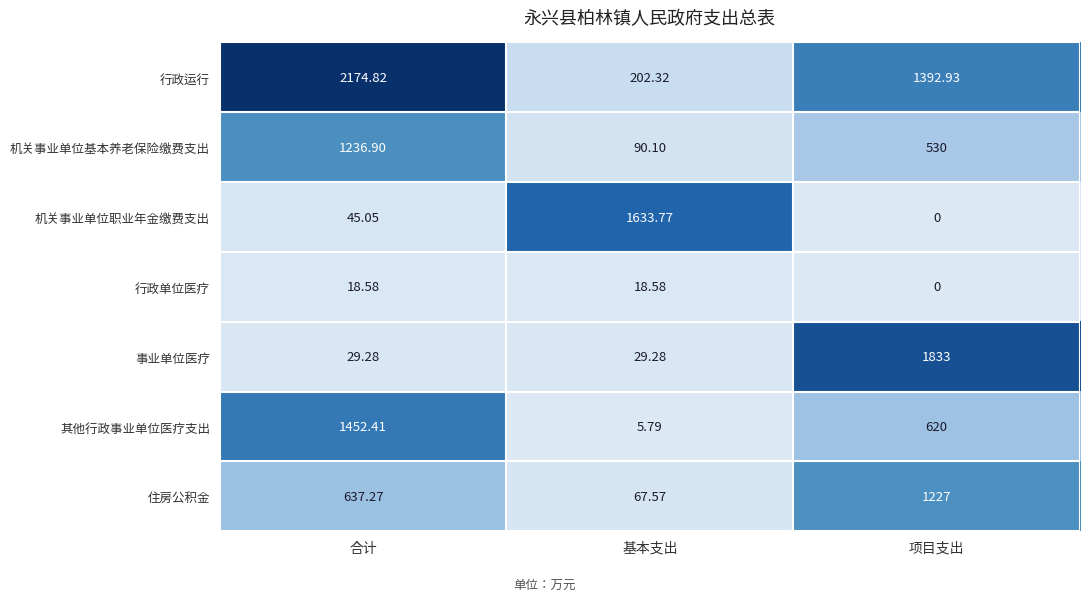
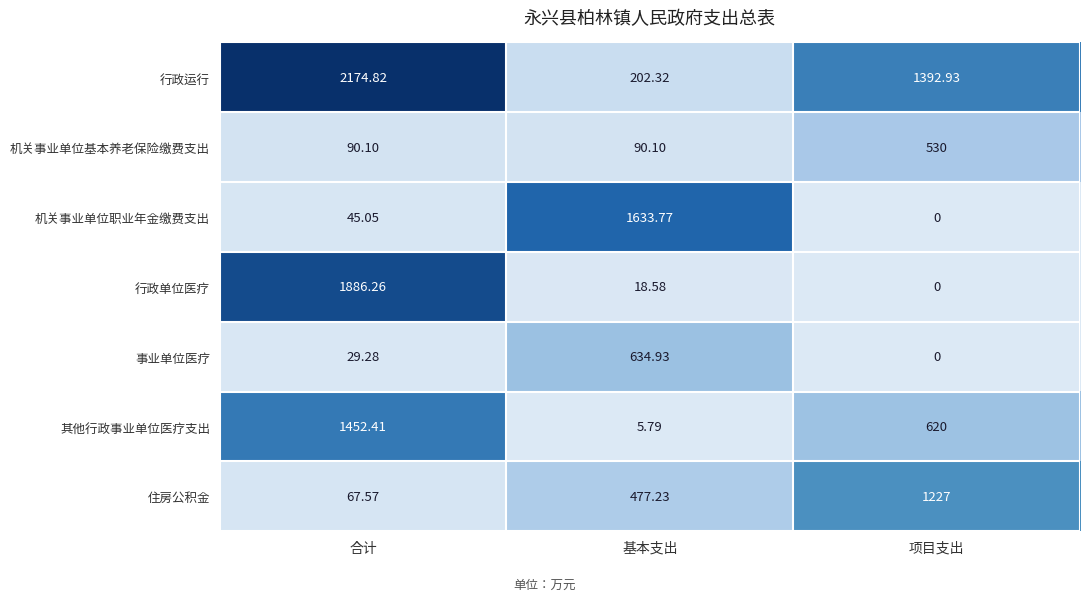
  {
    "行政运行": {
      "合计": 2174.82,
      "基本支出": 202.32,
      "项目支出": 1392.93
    },
    "机关事业单位基本养老保险缴费支出": {
-     "合计": 1236.90,
+     "合计": 90.10,
      "基本支出": 90.10,
      "项目支出": 530
    },
    "机关事业单位职业年金缴费支出": {
      "合计": 45.05,
      "基本支出": 1633.77,
      "项目支出": 0
    },
    "行政单位医疗": {
-     "合计": 18.58,
+     "合计": 1886.26,
      "基本支出": 18.58,
      "项目支出": 0
    },
    "事业单位医疗": {
      "合计": 29.28,
-     "基本支出": 29.28,
-     "项目支出": 1833
+     "基本支出": 634.93,
+     "项目支出": 0
    },
    "其他行政事业单位医疗支出": {
      "合计": 1452.41,
      "基本支出": 5.79,
      "项目支出": 620
    },
    "住房公积金": {
-     "合计": 637.27,
-     "基本支出": 67.57,
+     "合计": 67.57,
+     "基本支出": 477.23,
      "项目支出": 1227
    }
  }
